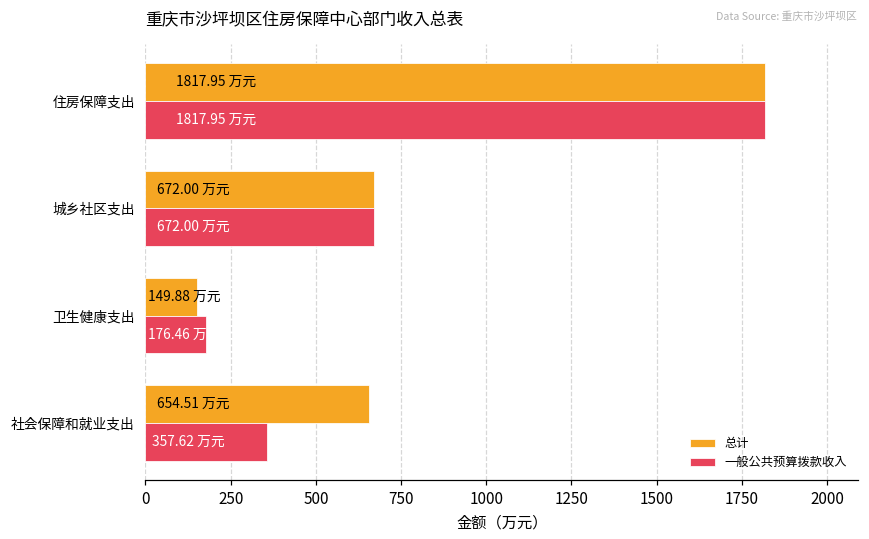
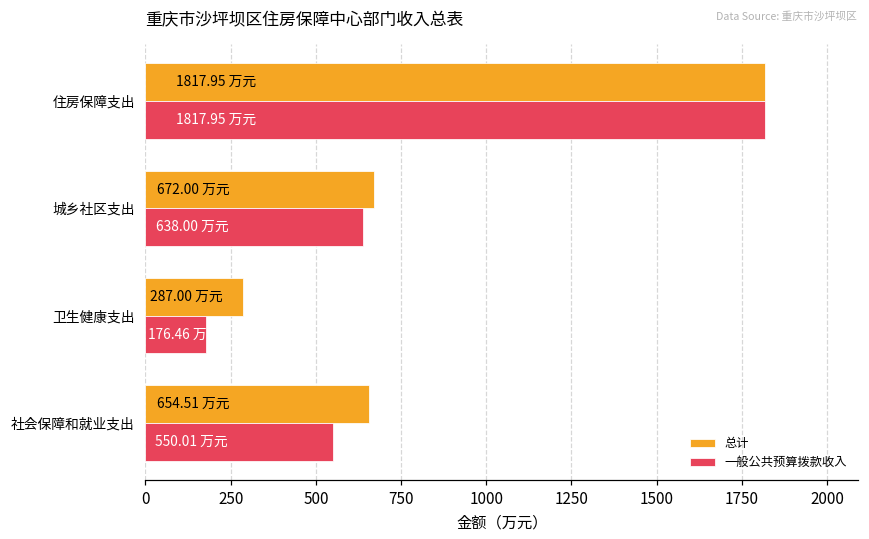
  {
    "总计": {
      "住房保障支出": 1817.95,
      "城乡社区支出": 672.00,
-     "卫生健康支出": 149.88,
+     "卫生健康支出": 287.00,
      "社会保障和就业支出": 654.51
    },
    "一般公共预算拨款收入": {
      "住房保障支出": 1817.95,
-     "城乡社区支出": 672.00,
+     "城乡社区支出": 638.00,
      "卫生健康支出": 176.46,
-     "社会保障和就业支出": 357.62
+     "社会保障和就业支出": 550.01
    }
  }
